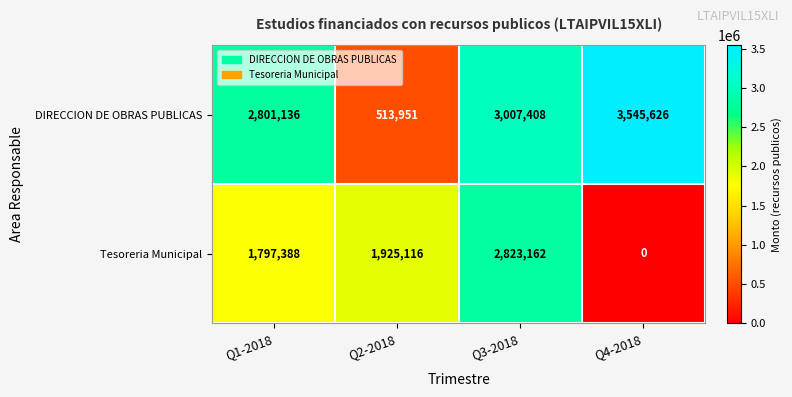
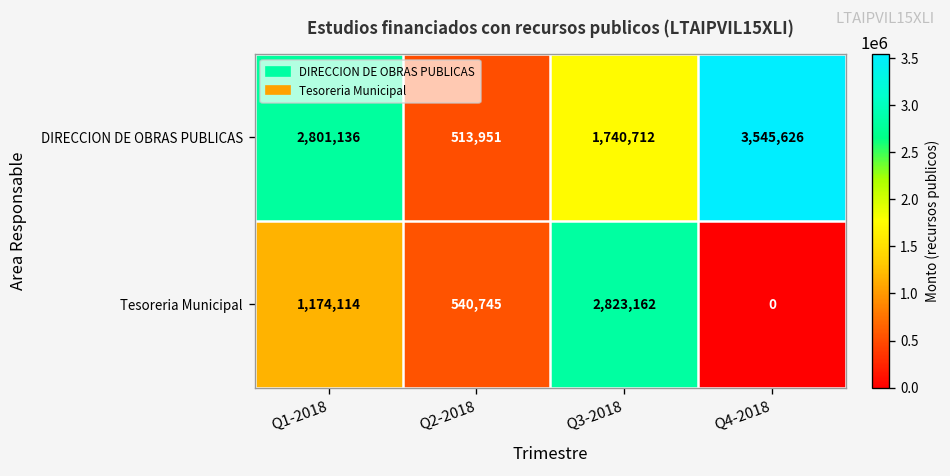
  {
    "DIRECCION DE OBRAS PUBLICAS": {
      "Q1-2018": "2,801,136",
      "Q2-2018": "513,951",
-     "Q3-2018": "3,007,408",
+     "Q3-2018": "1,740,712",
      "Q4-2018": "3,545,626"
    },
    "Tesoreria Municipal": {
-     "Q1-2018": "1,797,388",
-     "Q2-2018": "1,925,116",
+     "Q1-2018": "1,174,114",
+     "Q2-2018": "540,745",
      "Q3-2018": "2,823,162",
      "Q4-2018": "0"
    }
  }
